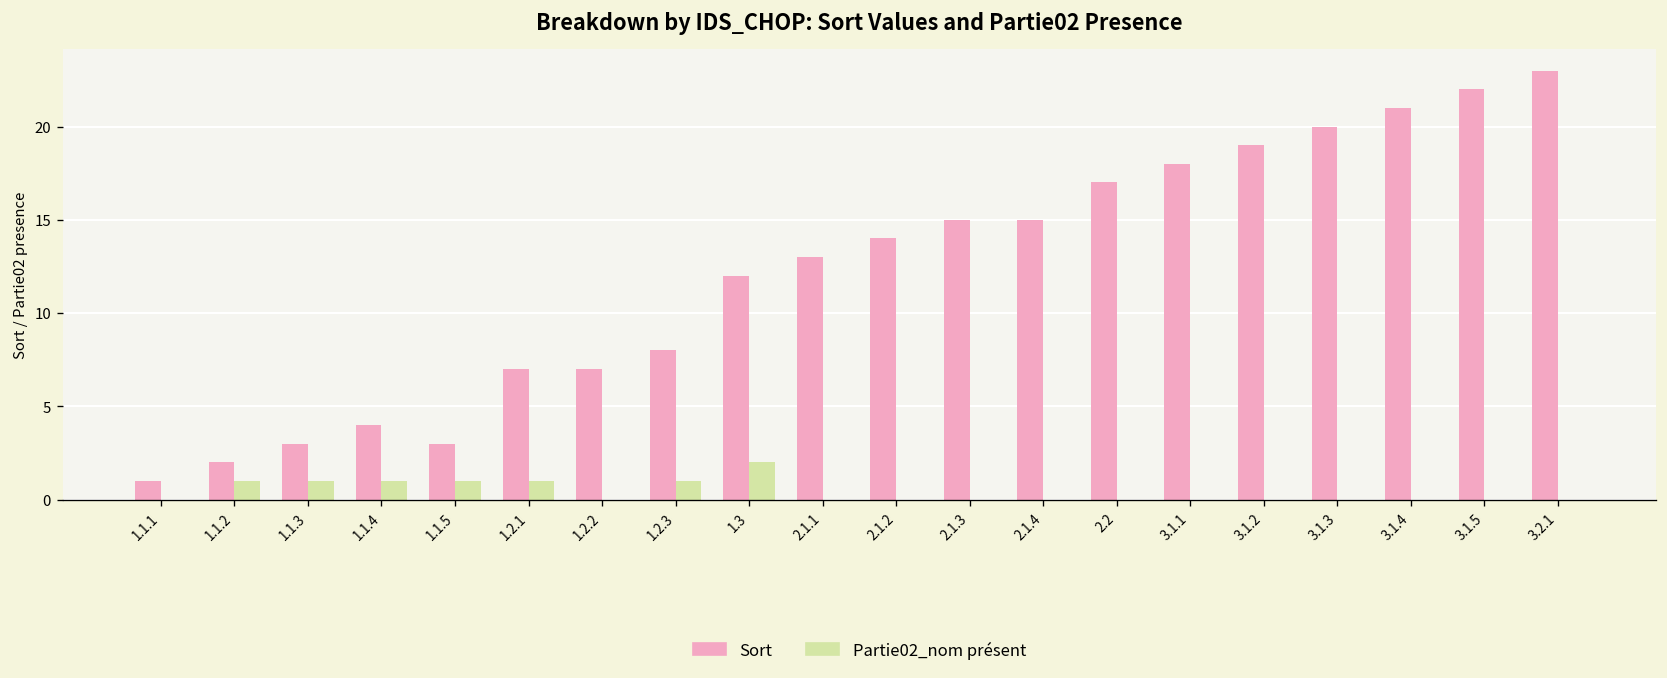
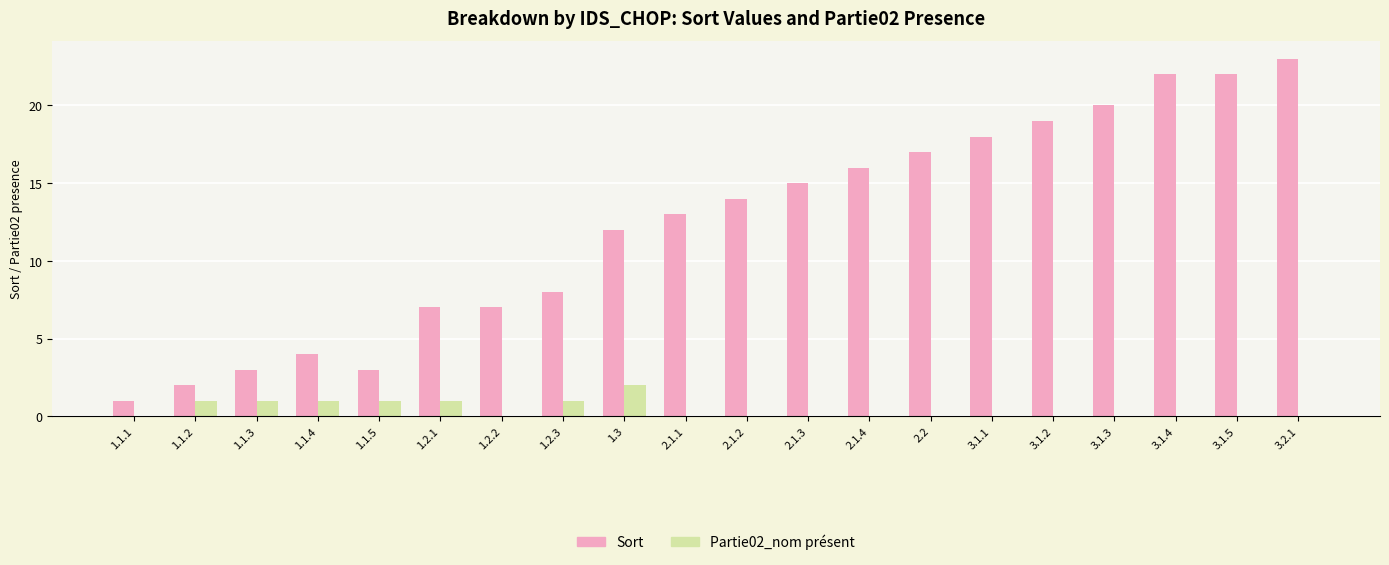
  {
    "Sort": {
      "1.1.1": 1,
      "1.1.2": 2,
      "1.1.3": 3,
      "1.1.4": 4,
      "1.1.5": 3,
      "1.2.1": 7,
      "1.2.2": 7,
      "1.2.3": 8,
      "1.3": 12,
      "2.1.1": 13,
      "2.1.2": 14,
      "2.1.3": 15,
-     "2.1.4": 15,
+     "2.1.4": 16,
      "2.2": 17,
      "3.1.1": 18,
      "3.1.2": 19,
      "3.1.3": 20,
-     "3.1.4": 21,
+     "3.1.4": 22,
      "3.1.5": 22,
      "3.2.1": 23
    },
    "Partie02_nom présent": {
      "1.1.1": 0,
      "1.1.2": 1,
      "1.1.3": 1,
      "1.1.4": 1,
      "1.1.5": 1,
      "1.2.1": 1,
      "1.2.2": 0,
      "1.2.3": 1,
      "1.3": 2,
      "2.1.1": 0,
      "2.1.2": 0,
      "2.1.3": 0,
      "2.1.4": 0,
      "2.2": 0,
      "3.1.1": 0,
      "3.1.2": 0,
      "3.1.3": 0,
      "3.1.4": 0,
      "3.1.5": 0,
      "3.2.1": 0
    }
  }
